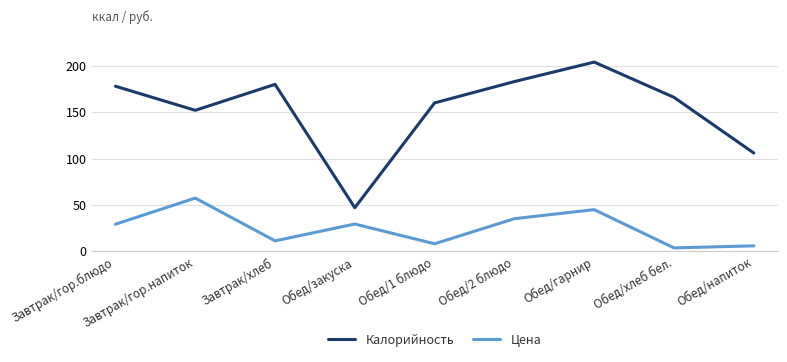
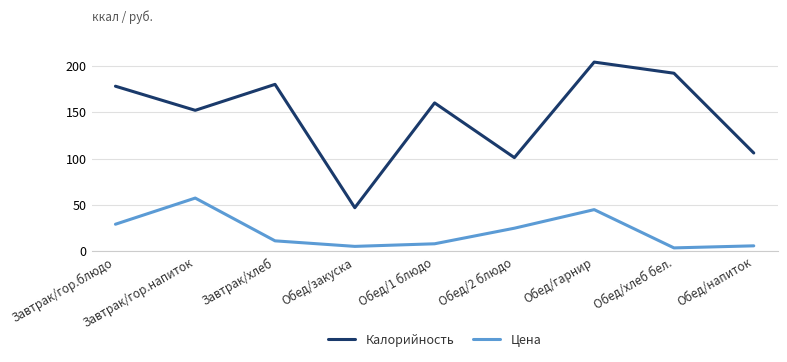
  {
    "Калорийность": {
      "Завтрак/гор.блюдо": 180,
      "Завтрак/гор.напиток": 150,
      "Завтрак/хлеб": 180,
      "Обед/закуска": 50,
      "Обед/1 блюдо": 160,
-     "Обед/2 блюдо": 180,
+     "Обед/2 блюдо": 100,
      "Обед/гарнир": 200,
-     "Обед/хлеб бел.": 170,
+     "Обед/хлеб бел.": 190,
      "Обед/напиток": 110
    },
    "Цена": {
      "Завтрак/гор.блюдо": 30,
      "Завтрак/гор.напиток": 60,
      "Завтрак/хлеб": 10,
-     "Обед/закуска": 30,
+     "Обед/закуска": 10,
      "Обед/1 блюдо": 10,
-     "Обед/2 блюдо": 40,
+     "Обед/2 блюдо": 20,
      "Обед/гарнир": 40,
      "Обед/хлеб бел.": 0,
      "Обед/напиток": 10
    }
  }
